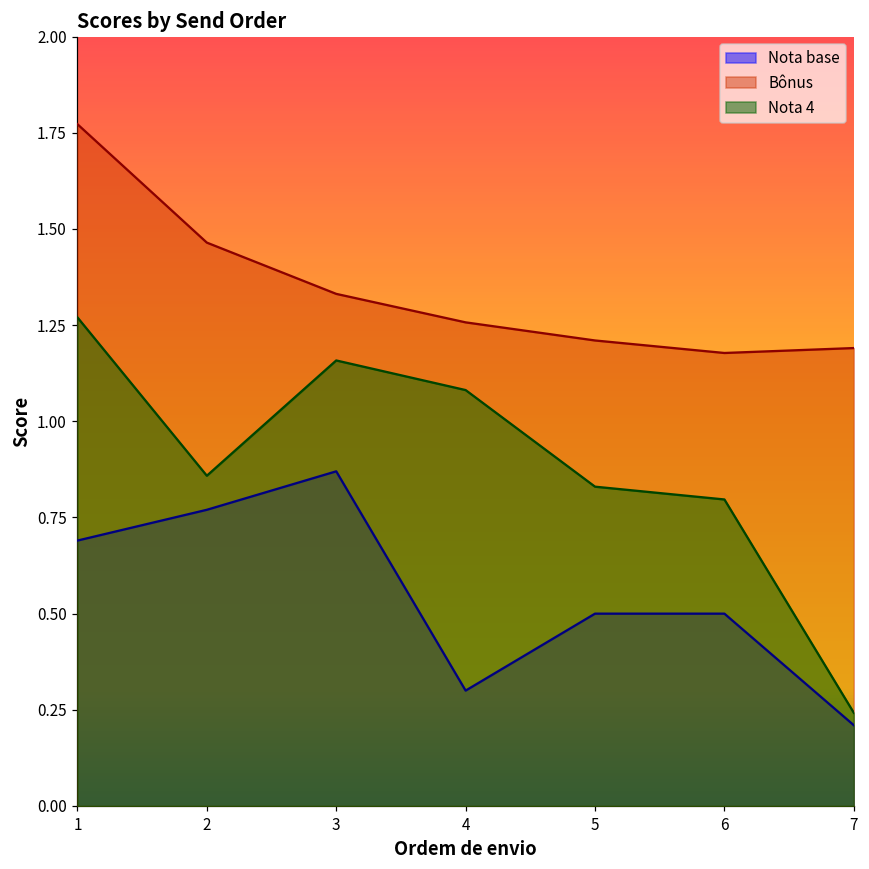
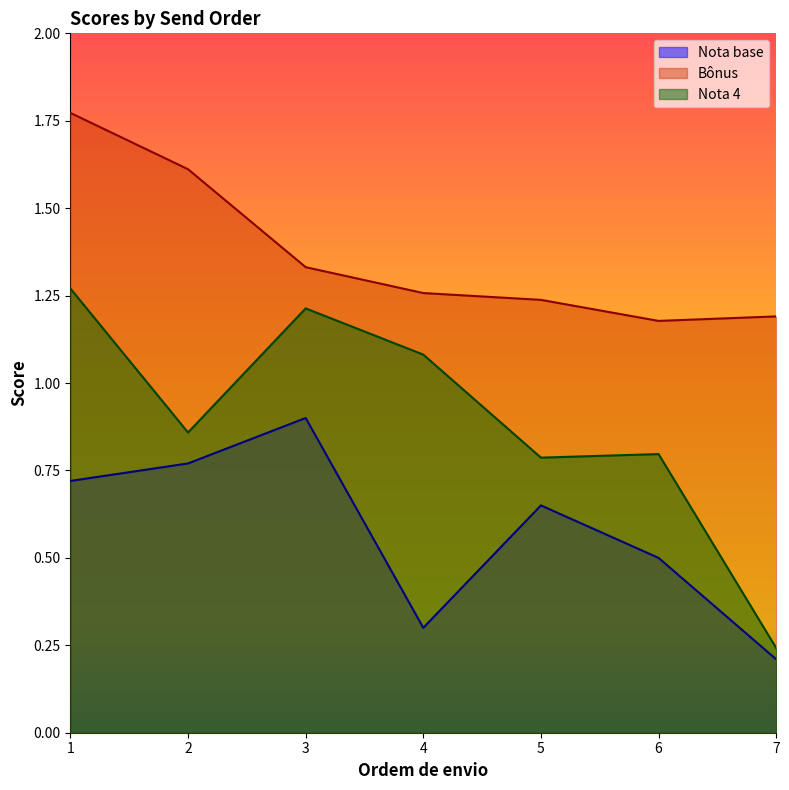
  {
    "Nota base": {
-     "1": 0.69,
+     "1": 0.72,
      "2": 0.77,
-     "3": 0.87,
+     "3": 0.90,
      "4": 0.30,
-     "5": 0.50,
+     "5": 0.65,
      "6": 0.50,
      "7": 0.21
    },
    "Bônus": {
      "1": 1.77,
-     "2": 1.46,
+     "2": 1.61,
      "3": 1.33,
      "4": 1.26,
-     "5": 1.21,
+     "5": 1.24,
      "6": 1.18,
      "7": 1.19
    },
    "Nota 4": {
      "1": 1.27,
      "2": 0.86,
-     "3": 1.16,
+     "3": 1.21,
      "4": 1.08,
-     "5": 0.83,
+     "5": 0.79,
      "6": 0.80,
      "7": 0.24
    }
  }
